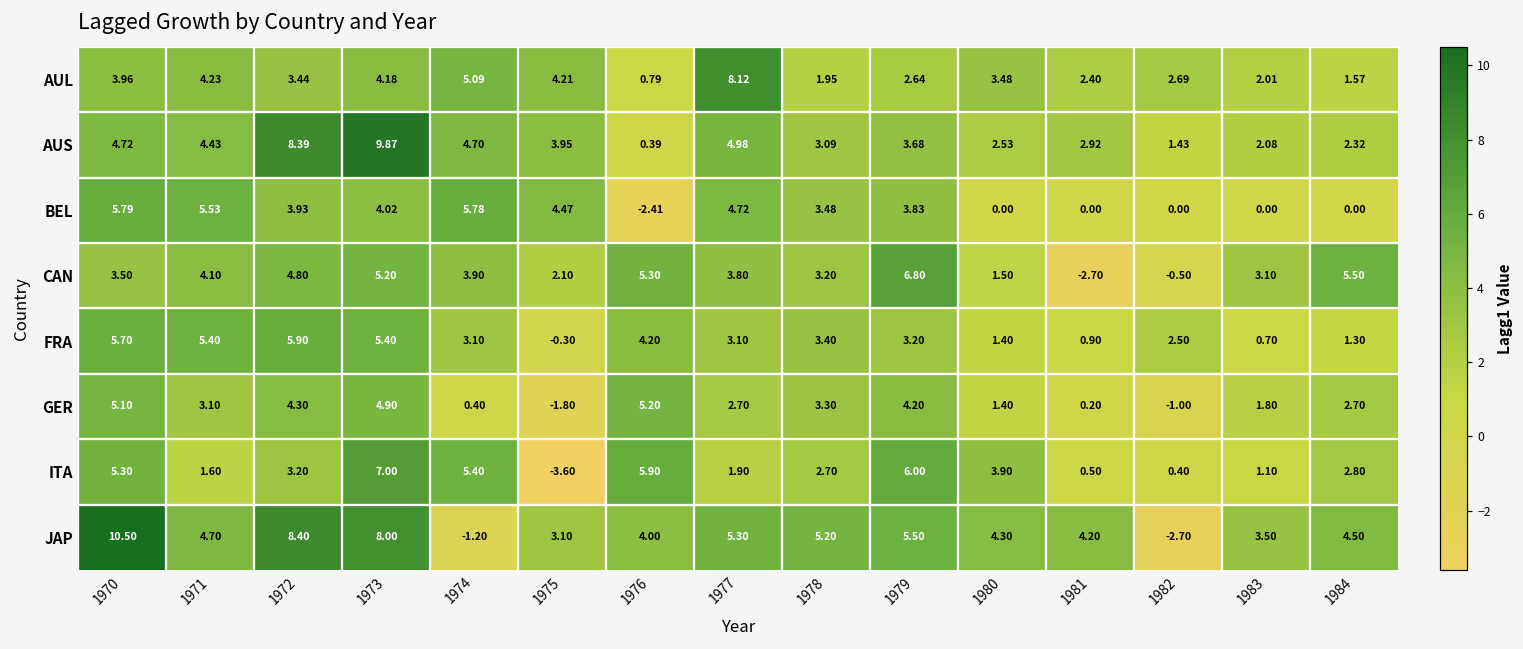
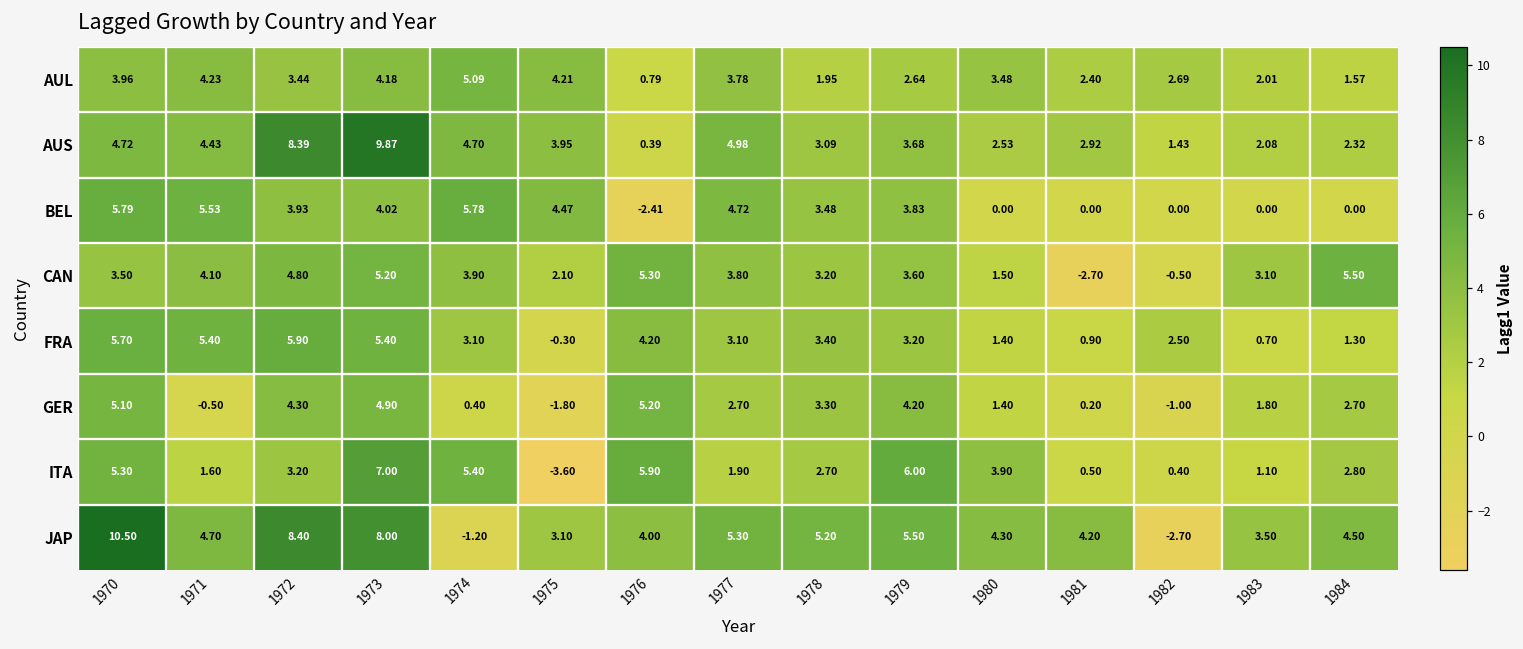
  {
    "AUL": {
      "1970": 3.96,
      "1971": 4.23,
      "1972": 3.44,
      "1973": 4.18,
      "1974": 5.09,
      "1975": 4.21,
      "1976": 0.79,
-     "1977": 8.12,
+     "1977": 3.78,
      "1978": 1.95,
      "1979": 2.64,
      "1980": 3.48,
      "1981": 2.40,
      "1982": 2.69,
      "1983": 2.01,
      "1984": 1.57
    },
    "AUS": {
      "1970": 4.72,
      "1971": 4.43,
      "1972": 8.39,
      "1973": 9.87,
      "1974": 4.70,
      "1975": 3.95,
      "1976": 0.39,
      "1977": 4.98,
      "1978": 3.09,
      "1979": 3.68,
      "1980": 2.53,
      "1981": 2.92,
      "1982": 1.43,
      "1983": 2.08,
      "1984": 2.32
    },
    "BEL": {
      "1970": 5.79,
      "1971": 5.53,
      "1972": 3.93,
      "1973": 4.02,
      "1974": 5.78,
      "1975": 4.47,
      "1976": -2.41,
      "1977": 4.72,
      "1978": 3.48,
      "1979": 3.83,
      "1980": 0.00,
      "1981": 0.00,
      "1982": 0.00,
      "1983": 0.00,
      "1984": 0.00
    },
    "CAN": {
      "1970": 3.50,
      "1971": 4.10,
      "1972": 4.80,
      "1973": 5.20,
      "1974": 3.90,
      "1975": 2.10,
      "1976": 5.30,
      "1977": 3.80,
      "1978": 3.20,
-     "1979": 6.80,
+     "1979": 3.60,
      "1980": 1.50,
      "1981": -2.70,
      "1982": -0.50,
      "1983": 3.10,
      "1984": 5.50
    },
    "FRA": {
      "1970": 5.70,
      "1971": 5.40,
      "1972": 5.90,
      "1973": 5.40,
      "1974": 3.10,
      "1975": -0.30,
      "1976": 4.20,
      "1977": 3.10,
      "1978": 3.40,
      "1979": 3.20,
      "1980": 1.40,
      "1981": 0.90,
      "1982": 2.50,
      "1983": 0.70,
      "1984": 1.30
    },
    "GER": {
      "1970": 5.10,
-     "1971": 3.10,
+     "1971": -0.50,
      "1972": 4.30,
      "1973": 4.90,
      "1974": 0.40,
      "1975": -1.80,
      "1976": 5.20,
      "1977": 2.70,
      "1978": 3.30,
      "1979": 4.20,
      "1980": 1.40,
      "1981": 0.20,
      "1982": -1.00,
      "1983": 1.80,
      "1984": 2.70
    },
    "ITA": {
      "1970": 5.30,
      "1971": 1.60,
      "1972": 3.20,
      "1973": 7.00,
      "1974": 5.40,
      "1975": -3.60,
      "1976": 5.90,
      "1977": 1.90,
      "1978": 2.70,
      "1979": 6.00,
      "1980": 3.90,
      "1981": 0.50,
      "1982": 0.40,
      "1983": 1.10,
      "1984": 2.80
    },
    "JAP": {
      "1970": 10.50,
      "1971": 4.70,
      "1972": 8.40,
      "1973": 8.00,
      "1974": -1.20,
      "1975": 3.10,
      "1976": 4.00,
      "1977": 5.30,
      "1978": 5.20,
      "1979": 5.50,
      "1980": 4.30,
      "1981": 4.20,
      "1982": -2.70,
      "1983": 3.50,
      "1984": 4.50
    }
  }
